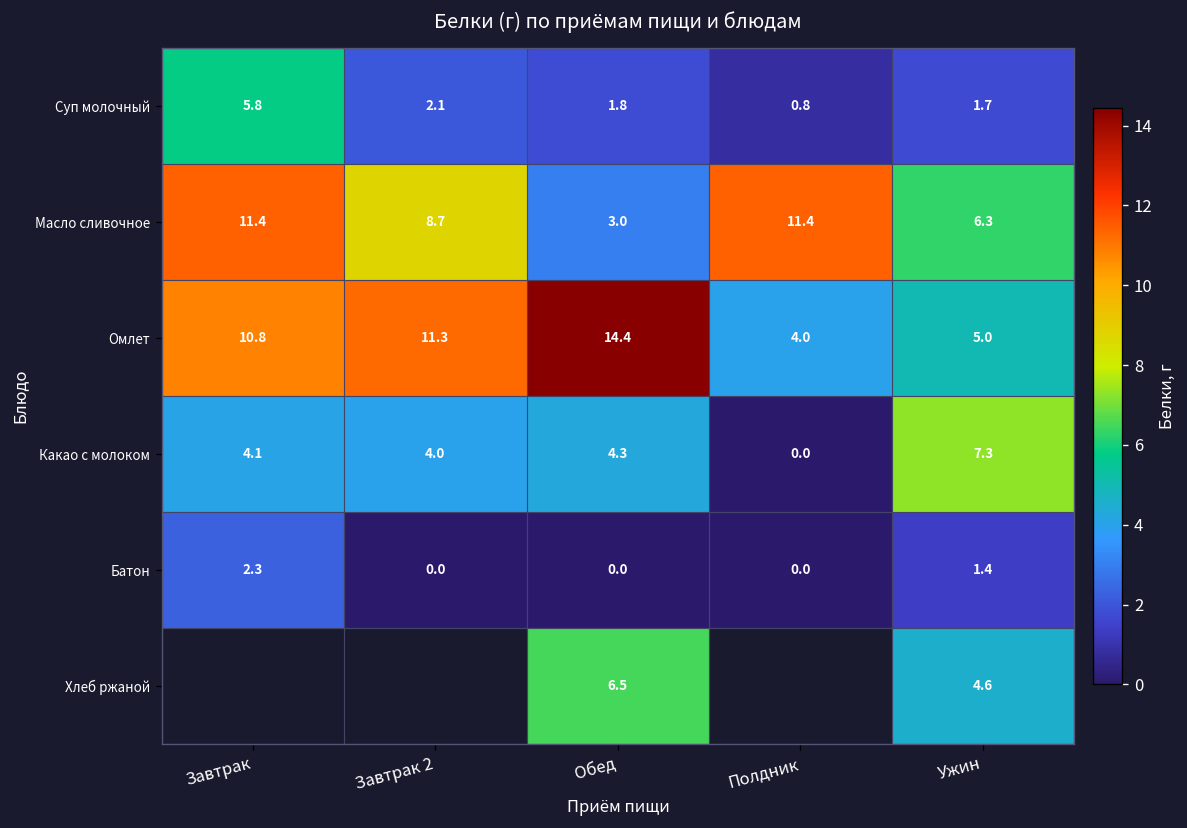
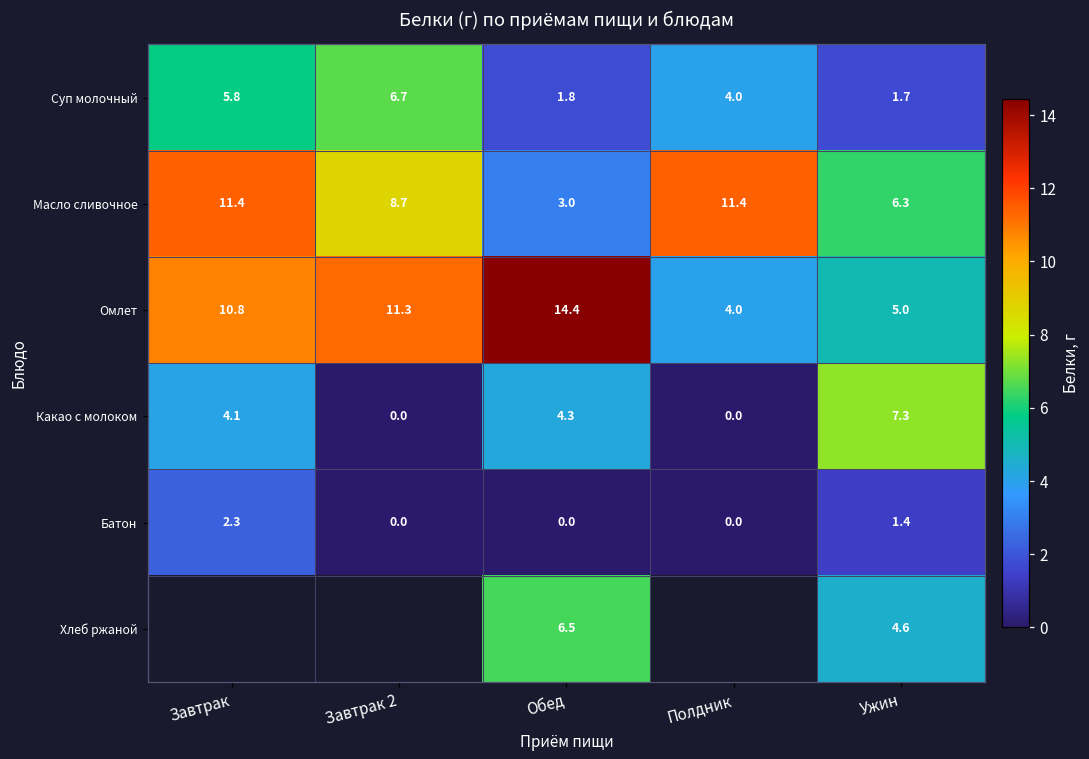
  {
    "Суп молочный": {
      "Завтрак": 5.8,
-     "Завтрак 2": 2.1,
+     "Завтрак 2": 6.7,
      "Обед": 1.8,
-     "Полдник": 0.8,
+     "Полдник": 4.0,
      "Ужин": 1.7
    },
    "Масло сливочное": {
      "Завтрак": 11.4,
      "Завтрак 2": 8.7,
      "Обед": 3.0,
      "Полдник": 11.4,
      "Ужин": 6.3
    },
    "Омлет": {
      "Завтрак": 10.8,
      "Завтрак 2": 11.3,
      "Обед": 14.4,
      "Полдник": 4.0,
      "Ужин": 5.0
    },
    "Какао с молоком": {
      "Завтрак": 4.1,
-     "Завтрак 2": 4.0,
+     "Завтрак 2": 0.0,
      "Обед": 4.3,
      "Полдник": 0.0,
      "Ужин": 7.3
    },
    "Батон": {
      "Завтрак": 2.3,
      "Завтрак 2": 0.0,
      "Обед": 0.0,
      "Полдник": 0.0,
      "Ужин": 1.4
    },
    "Хлеб ржаной": {
      "Обед": 6.5,
      "Ужин": 4.6
    }
  }
